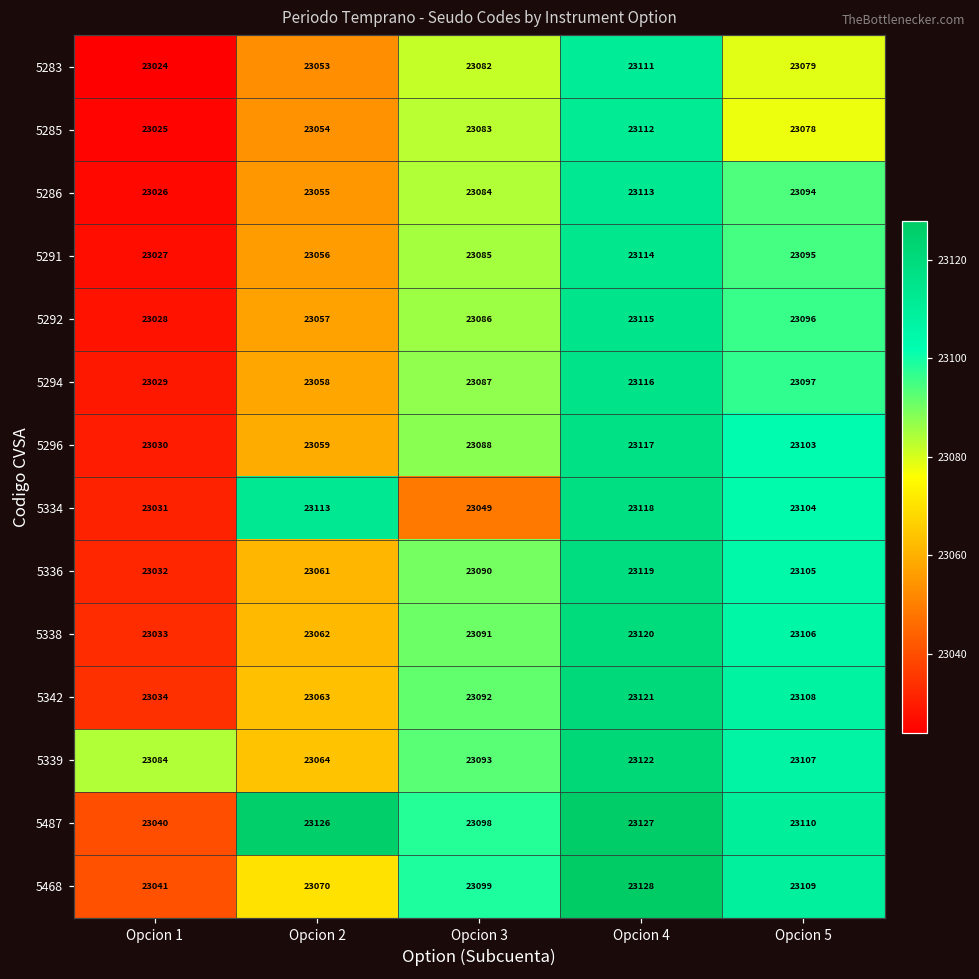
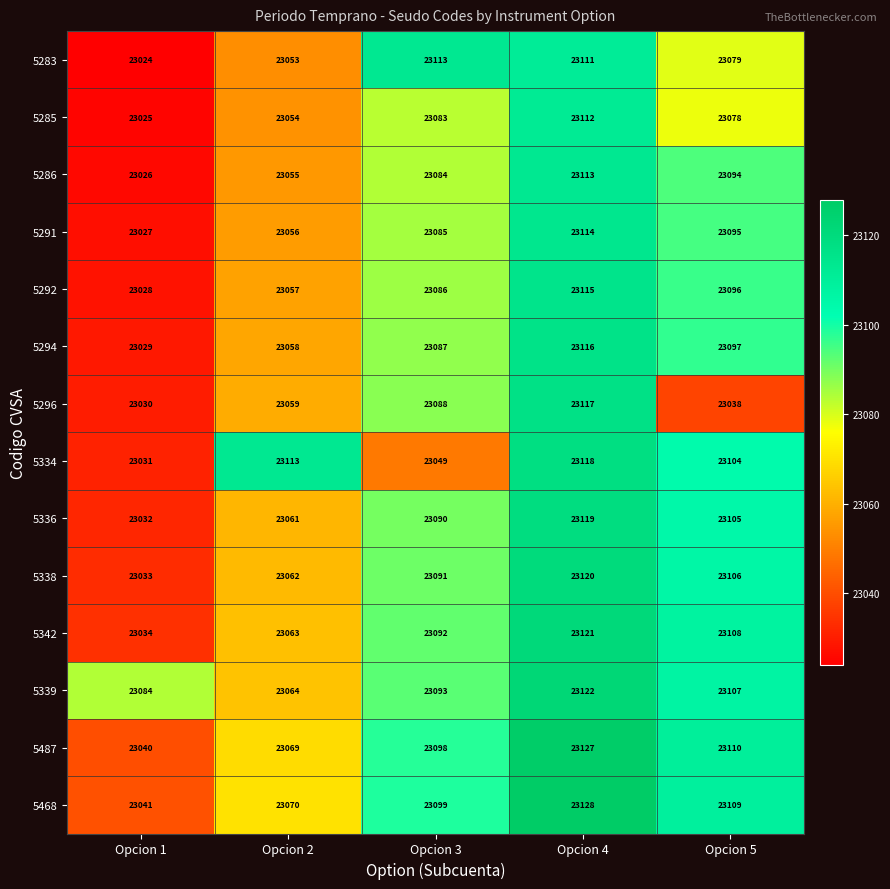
  {
    "5283": {
      "Opcion 1": 23024,
      "Opcion 2": 23053,
-     "Opcion 3": 23082,
+     "Opcion 3": 23113,
      "Opcion 4": 23111,
      "Opcion 5": 23079
    },
    "5285": {
      "Opcion 1": 23025,
      "Opcion 2": 23054,
      "Opcion 3": 23083,
      "Opcion 4": 23112,
      "Opcion 5": 23078
    },
    "5286": {
      "Opcion 1": 23026,
      "Opcion 2": 23055,
      "Opcion 3": 23084,
      "Opcion 4": 23113,
      "Opcion 5": 23094
    },
    "5291": {
      "Opcion 1": 23027,
      "Opcion 2": 23056,
      "Opcion 3": 23085,
      "Opcion 4": 23114,
      "Opcion 5": 23095
    },
    "5292": {
      "Opcion 1": 23028,
      "Opcion 2": 23057,
      "Opcion 3": 23086,
      "Opcion 4": 23115,
      "Opcion 5": 23096
    },
    "5294": {
      "Opcion 1": 23029,
      "Opcion 2": 23058,
      "Opcion 3": 23087,
      "Opcion 4": 23116,
      "Opcion 5": 23097
    },
    "5296": {
      "Opcion 1": 23030,
      "Opcion 2": 23059,
      "Opcion 3": 23088,
      "Opcion 4": 23117,
-     "Opcion 5": 23103
+     "Opcion 5": 23038
    },
    "5334": {
      "Opcion 1": 23031,
      "Opcion 2": 23113,
      "Opcion 3": 23049,
      "Opcion 4": 23118,
      "Opcion 5": 23104
    },
    "5336": {
      "Opcion 1": 23032,
      "Opcion 2": 23061,
      "Opcion 3": 23090,
      "Opcion 4": 23119,
      "Opcion 5": 23105
    },
    "5338": {
      "Opcion 1": 23033,
      "Opcion 2": 23062,
      "Opcion 3": 23091,
      "Opcion 4": 23120,
      "Opcion 5": 23106
    },
    "5342": {
      "Opcion 1": 23034,
      "Opcion 2": 23063,
      "Opcion 3": 23092,
      "Opcion 4": 23121,
      "Opcion 5": 23108
    },
    "5339": {
      "Opcion 1": 23084,
      "Opcion 2": 23064,
      "Opcion 3": 23093,
      "Opcion 4": 23122,
      "Opcion 5": 23107
    },
    "5487": {
      "Opcion 1": 23040,
-     "Opcion 2": 23126,
+     "Opcion 2": 23069,
      "Opcion 3": 23098,
      "Opcion 4": 23127,
      "Opcion 5": 23110
    },
    "5468": {
      "Opcion 1": 23041,
      "Opcion 2": 23070,
      "Opcion 3": 23099,
      "Opcion 4": 23128,
      "Opcion 5": 23109
    }
  }
